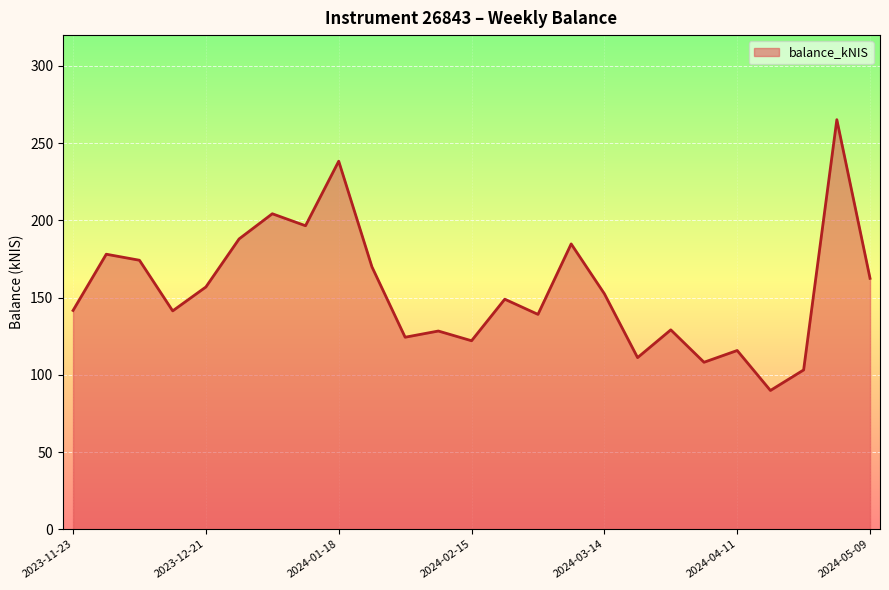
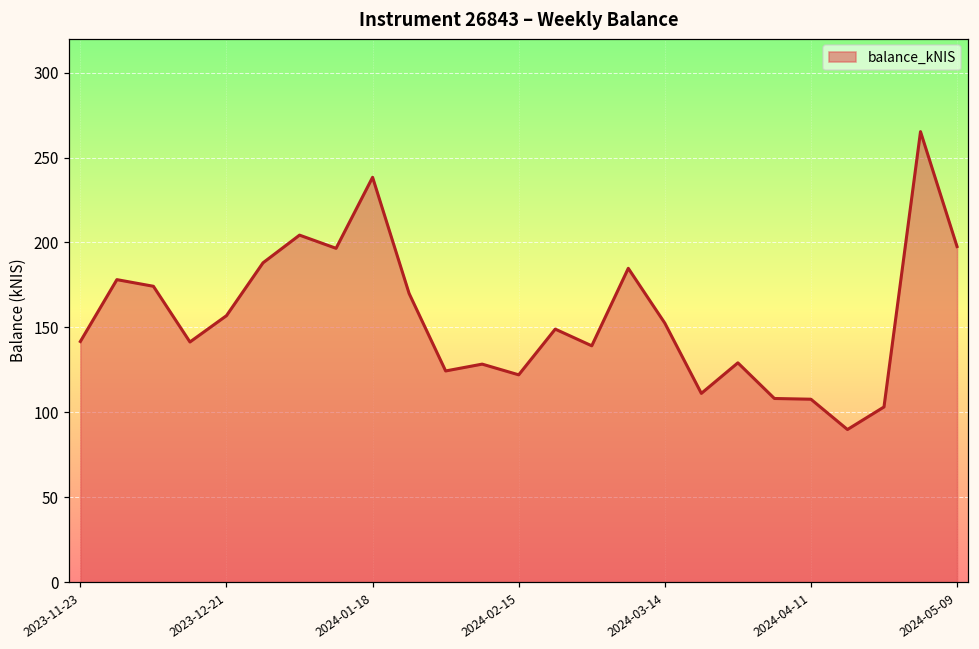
  {
    "2023-11-23": 142,
    "2023-12-21": 157,
    "2024-01-18": 238,
    "2024-02-15": 122,
    "2024-03-14": 153,
-   "2024-04-11": 116,
-   "2024-05-09": 162
+   "2024-04-11": 108,
+   "2024-05-09": 198
  }
